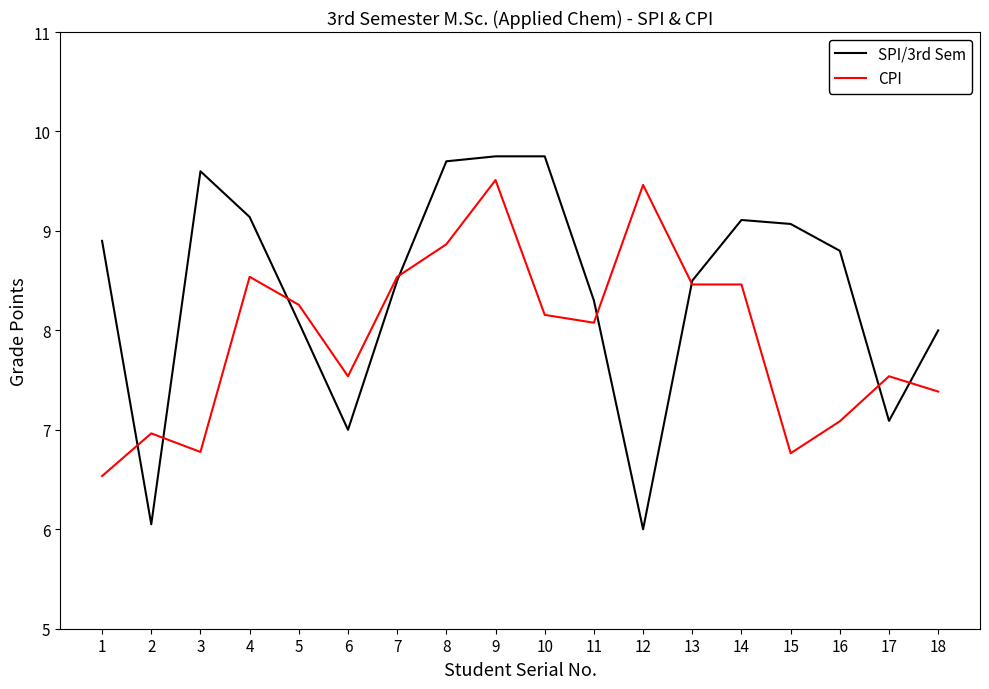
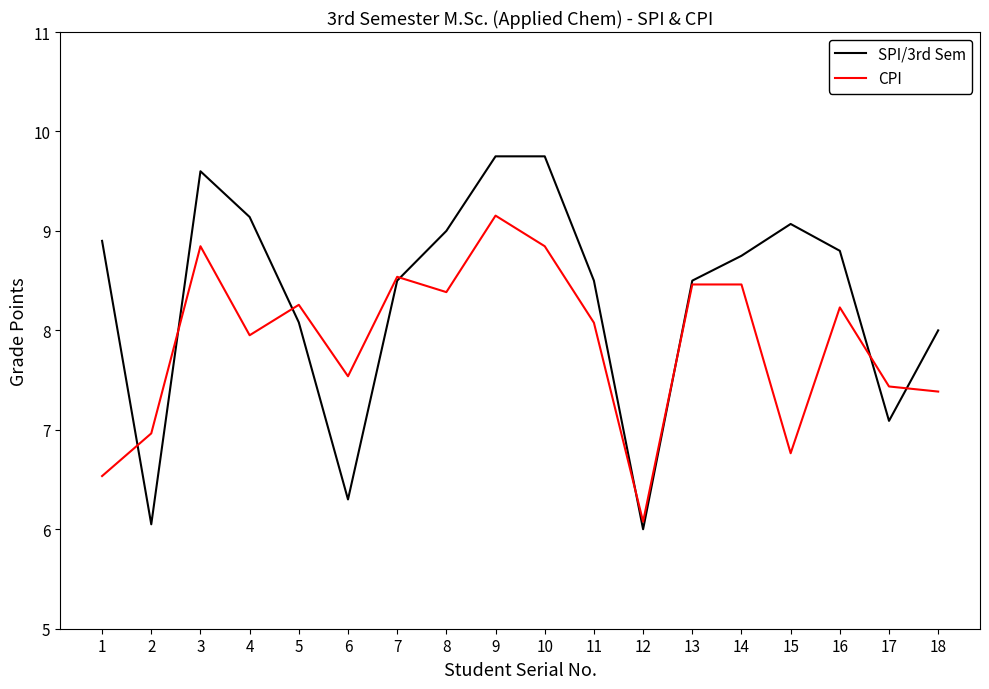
  {
    "SPI/3rd Sem": {
      "1": 8.9,
      "2": 6.1,
      "3": 9.6,
      "4": 9.1,
      "5": 8.1,
-     "6": 7.0,
+     "6": 6.3,
      "7": 8.5,
-     "8": 9.7,
+     "8": 9.0,
      "9": 9.8,
      "10": 9.8,
-     "11": 8.3,
+     "11": 8.5,
      "12": 6.0,
      "13": 8.5,
-     "14": 9.1,
+     "14": 8.8,
      "15": 9.1,
      "16": 8.8,
      "17": 7.1,
      "18": 8.0
    },
    "CPI": {
      "1": 6.5,
      "2": 7.0,
-     "3": 6.8,
-     "4": 8.5,
+     "3": 8.8,
+     "4": 8.0,
      "5": 8.3,
      "6": 7.5,
      "7": 8.5,
-     "8": 8.9,
-     "9": 9.5,
-     "10": 8.2,
+     "8": 8.4,
+     "9": 9.2,
+     "10": 8.8,
      "11": 8.1,
-     "12": 9.5,
+     "12": 6.1,
      "13": 8.5,
      "14": 8.5,
      "15": 6.8,
-     "16": 7.1,
-     "17": 7.5,
+     "16": 8.2,
+     "17": 7.4,
      "18": 7.4
    }
  }
